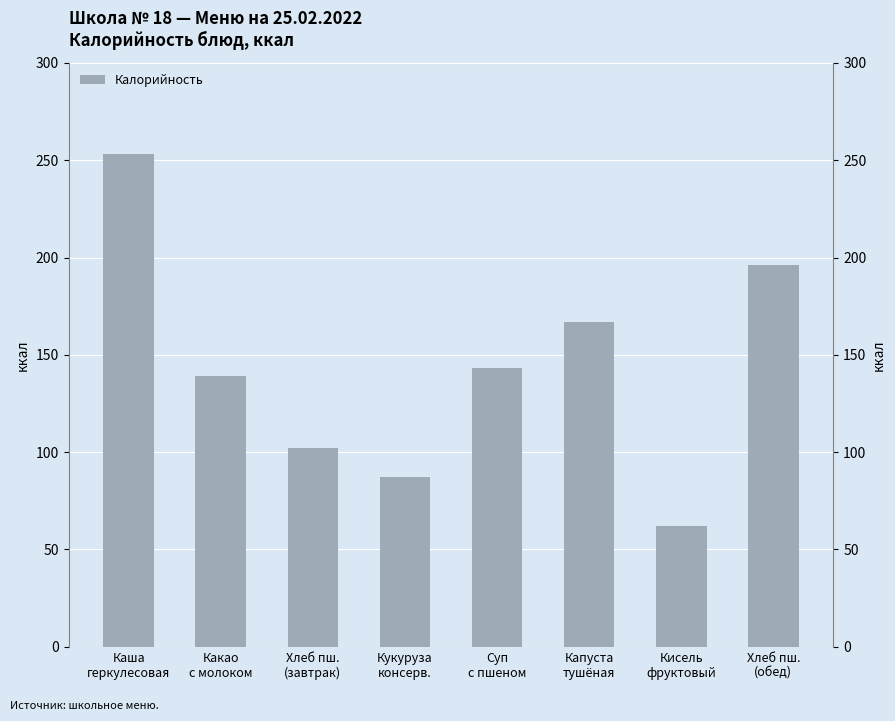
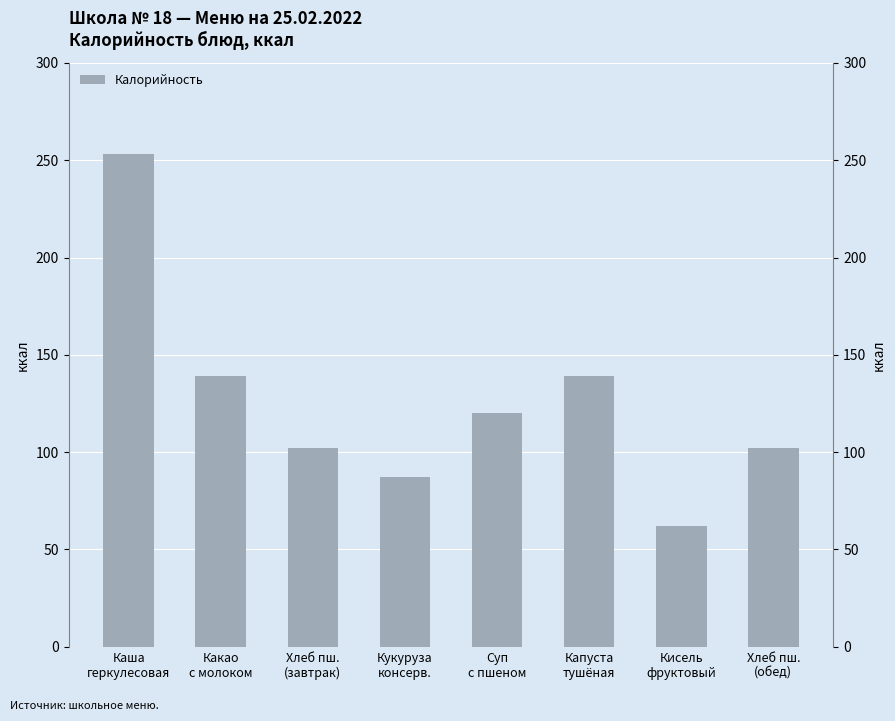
  {
    "Каша геркулесовая": 253,
    "Какао с молоком": 139,
    "Хлеб пш. (завтрак)": 102,
    "Кукуруза консерв.": 87,
-   "Суп с пшеном": 143,
-   "Капуста тушёная": 167,
+   "Суп с пшеном": 120,
+   "Капуста тушёная": 139,
    "Кисель фруктовый": 62,
-   "Хлеб пш. (обед)": 196
+   "Хлеб пш. (обед)": 102
  }
